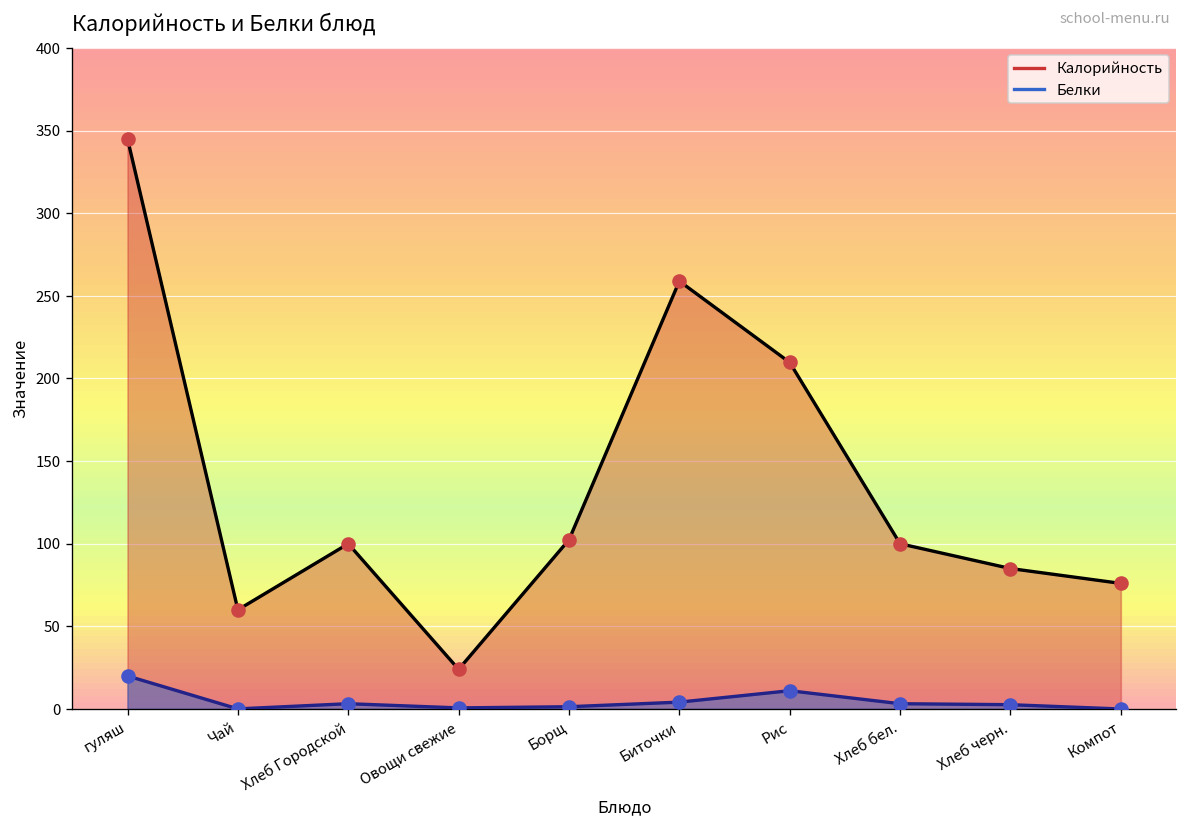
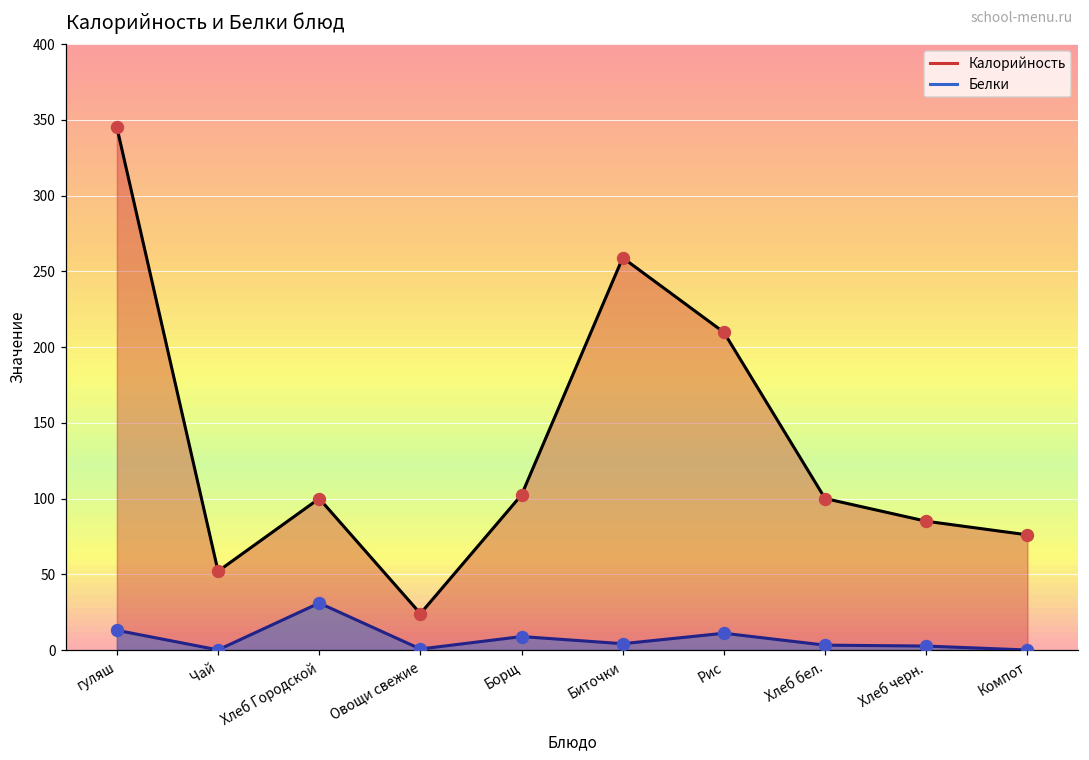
  {
    "Калорийность": {
      "гуляш": 345,
-     "Чай": 60,
+     "Чай": 52,
      "Хлеб Городской": 100,
      "Овощи свежие": 24,
      "Борщ": 102,
      "Биточки": 259,
      "Рис": 210,
      "Хлеб бел.": 100,
      "Хлеб черн.": 85,
      "Компот": 76
    },
    "Белки": {
-     "гуляш": 20,
+     "гуляш": 13,
      "Чай": 0,
-     "Хлеб Городской": 3,
+     "Хлеб Городской": 31,
      "Овощи свежие": 1,
-     "Борщ": 1,
+     "Борщ": 9,
      "Биточки": 4,
      "Рис": 11,
      "Хлеб бел.": 3,
      "Хлеб черн.": 3,
      "Компот": 0
    }
  }
